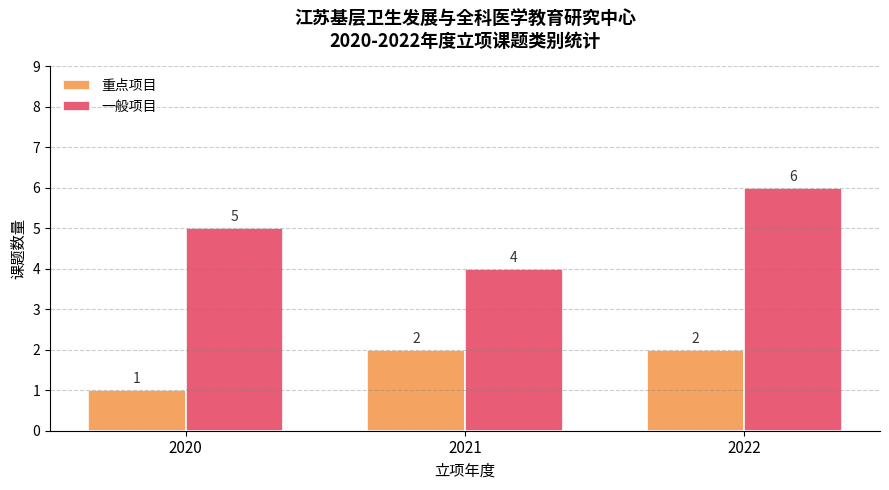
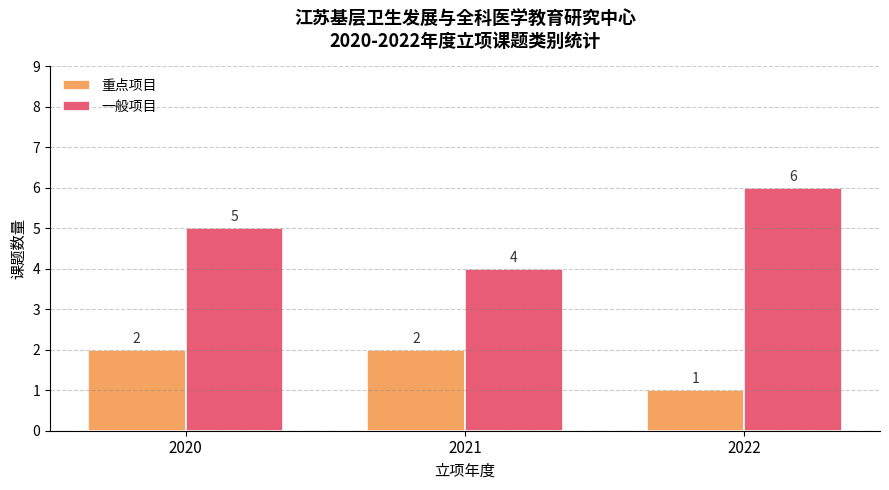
  {
    "重点项目": {
-     "2020": 1,
+     "2020": 2,
      "2021": 2,
-     "2022": 2
+     "2022": 1
    },
    "一般项目": {
      "2020": 5,
      "2021": 4,
      "2022": 6
    }
  }
